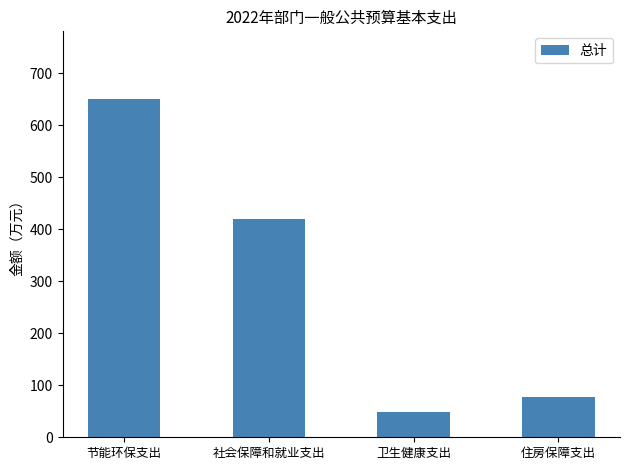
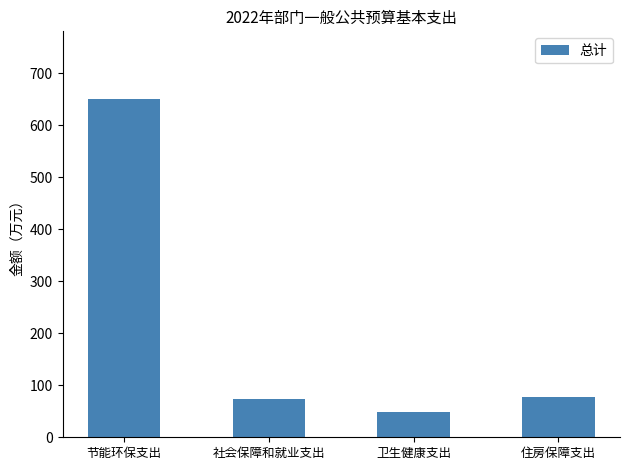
  {
    "节能环保支出": 650,
-   "社会保障和就业支出": 420,
+   "社会保障和就业支出": 70,
    "卫生健康支出": 50,
    "住房保障支出": 80
  }
